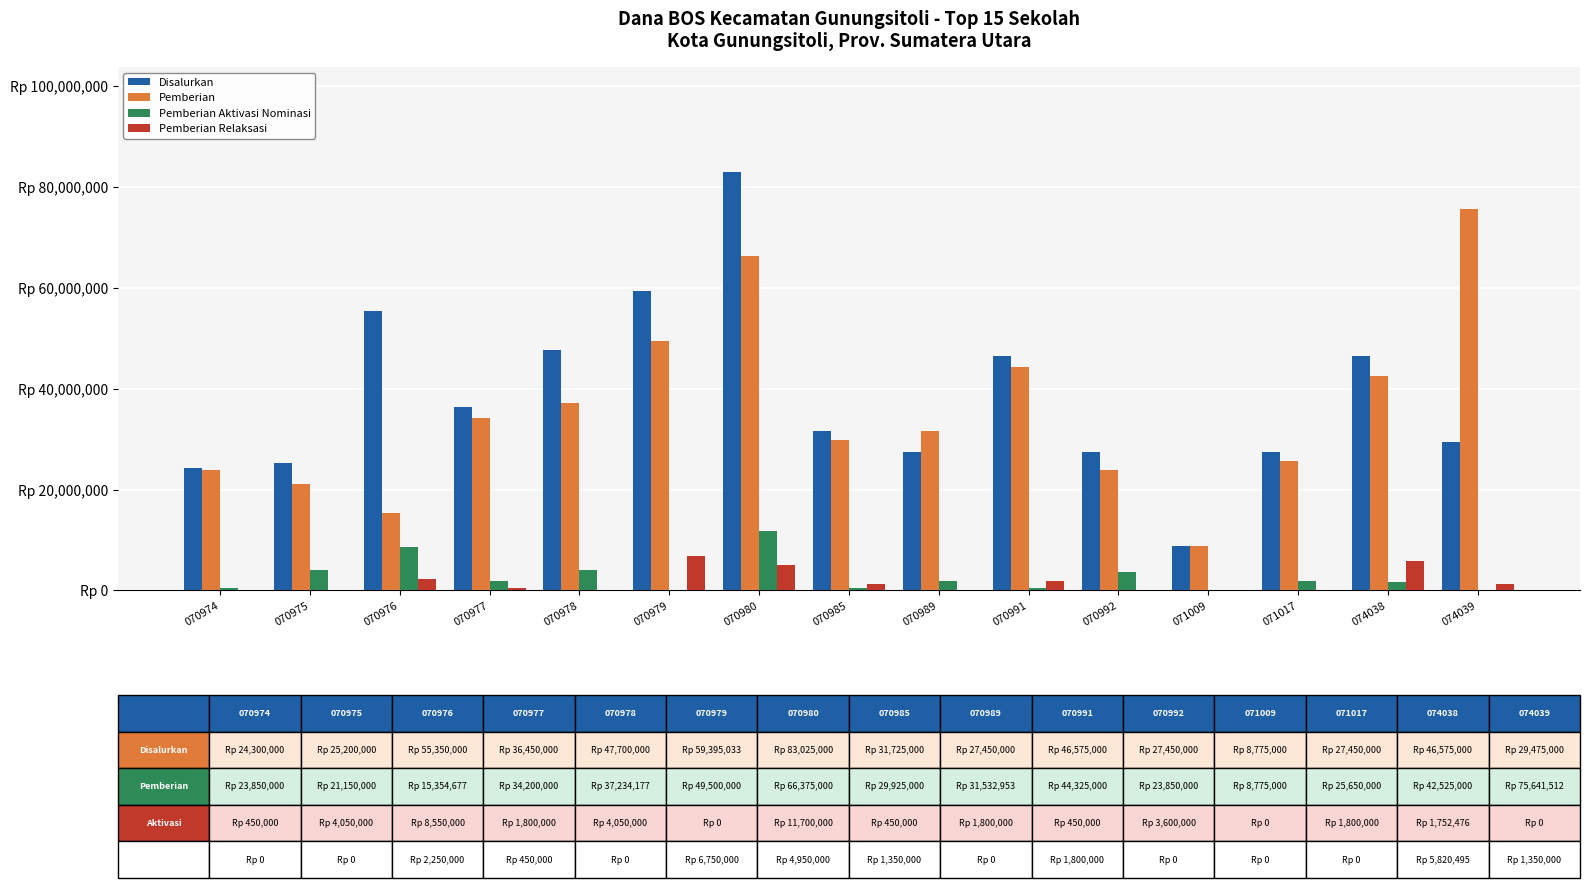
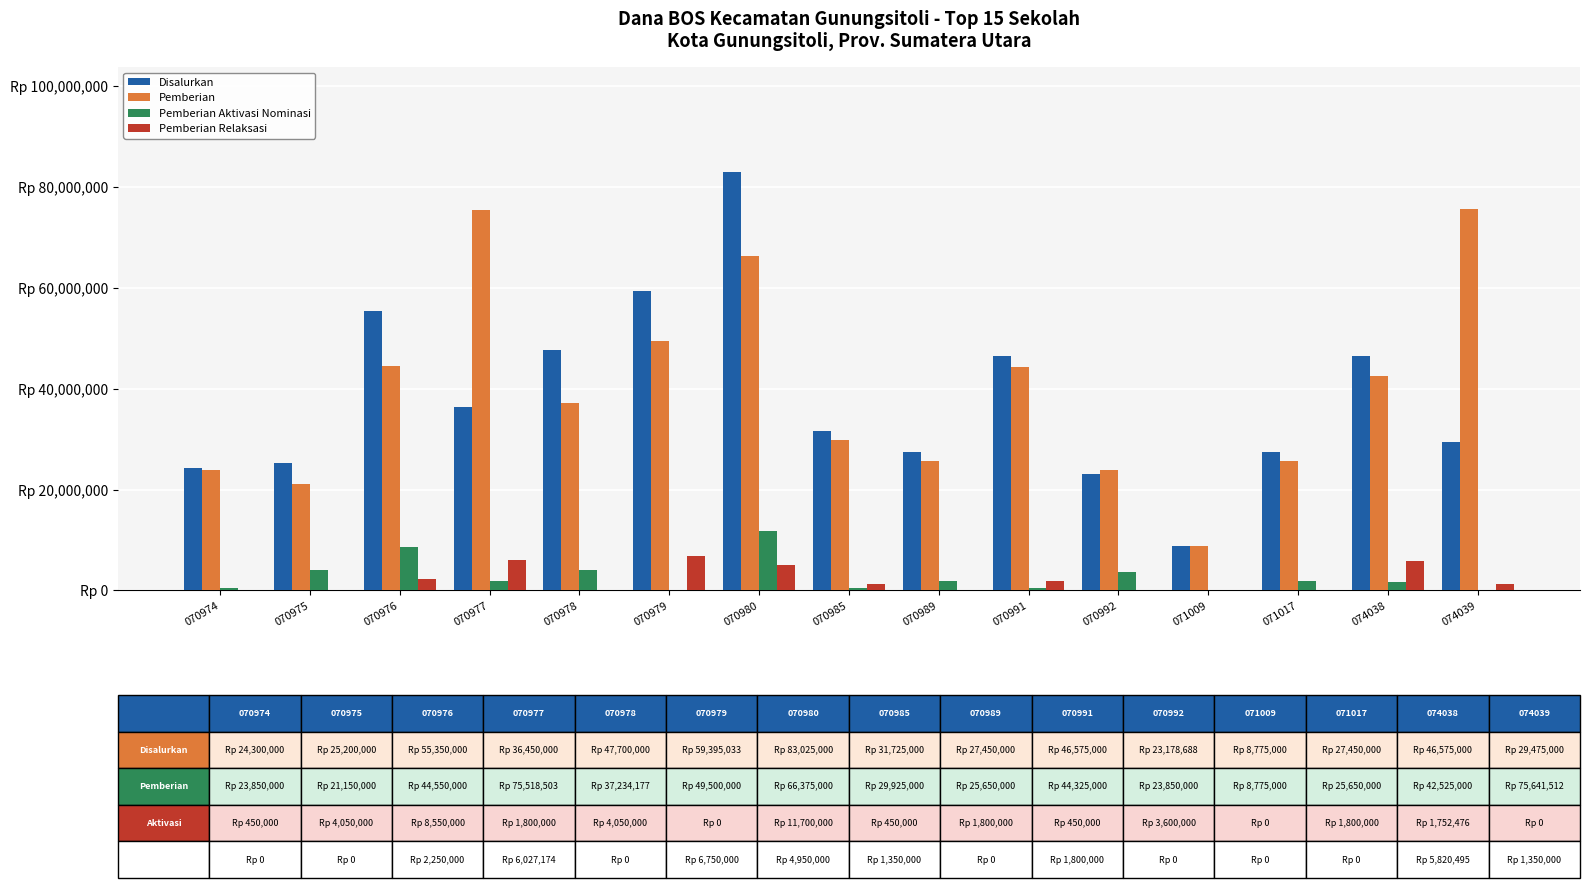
  {
    "Disalurkan": {
-     "070992": "27,450,000"
+     "070992": "23,178,688"
    },
    "Pemberian": {
-     "070976": "15,354,677",
-     "070977": "34,200,000",
-     "070989": "31,532,953"
+     "070976": "44,550,000",
+     "070977": "75,518,503",
+     "070989": "25,650,000"
    },
    "Pemberian Aktivasi Nominasi": {
      "070975": "Rp 4,000,000",
      "070976": "Rp 9,000,000",
      "070977": "Rp 2,000,000",
      "070978": "Rp 4,000,000",
      "070979": "Rp 0",
      "070980": "Rp 12,000,000",
      "070989": "Rp 2,000,000",
      "070992": "Rp 4,000,000",
      "071009": "Rp 0",
      "071017": "Rp 2,000,000",
      "074038": "Rp 2,000,000",
      "074039": "Rp 0"
    },
    "Pemberian Relaksasi": {
-     "070977": "450,000"
+     "070977": "6,027,174"
    }
  }
